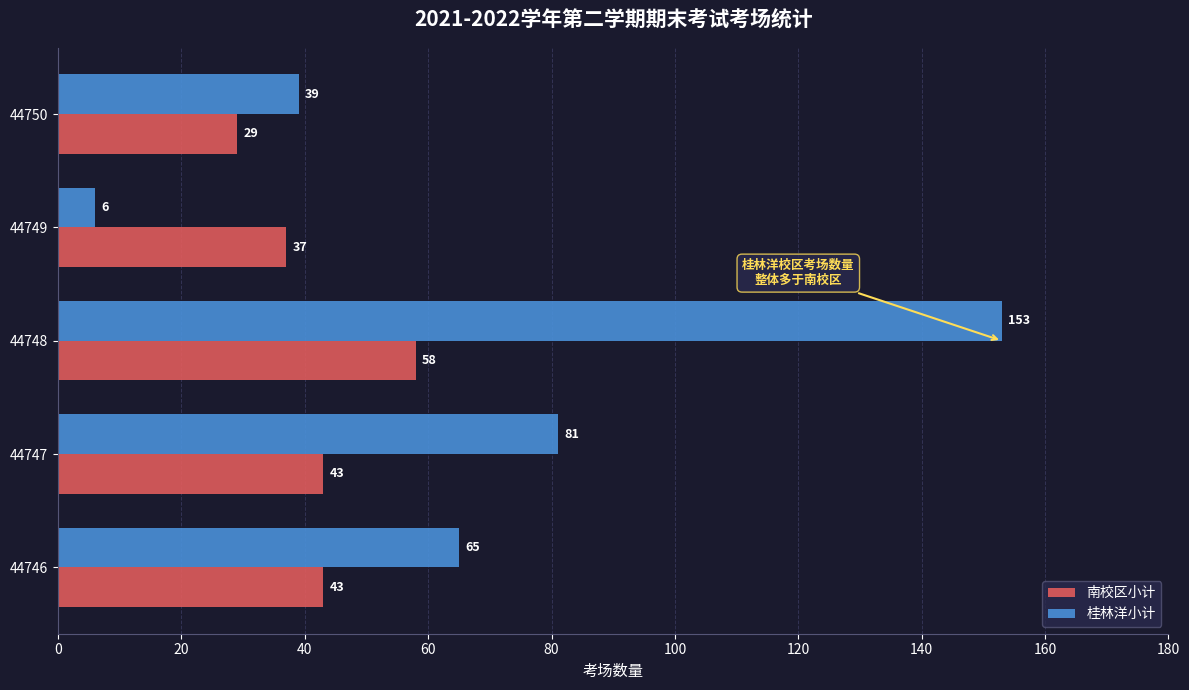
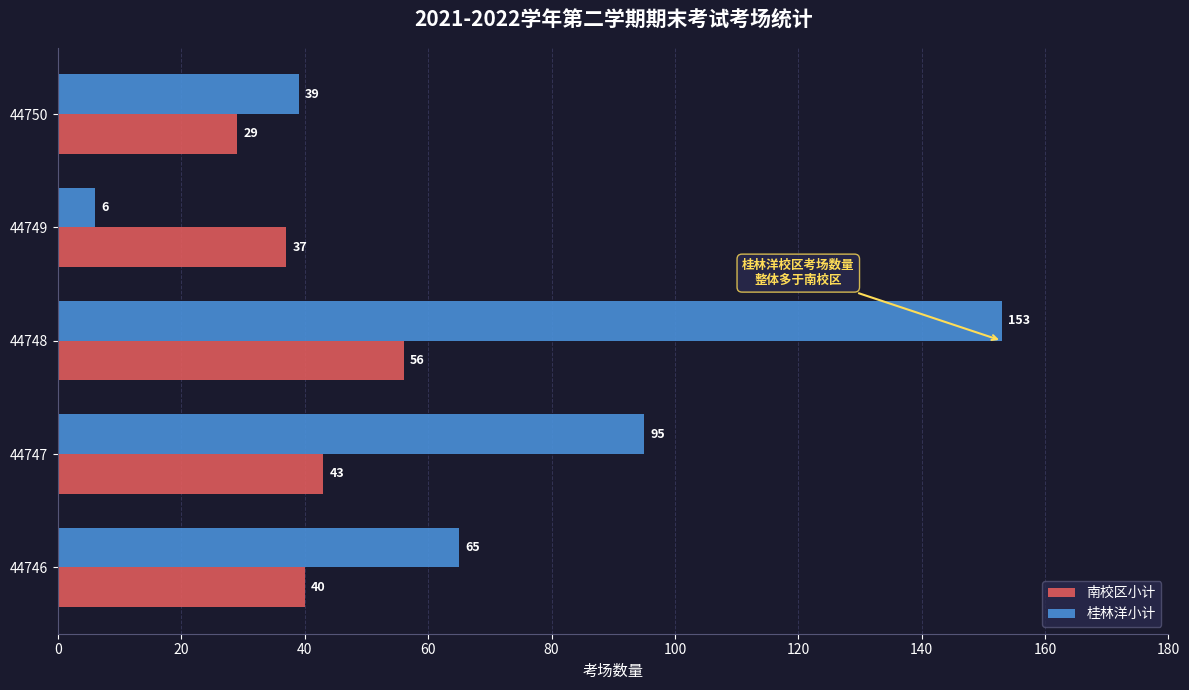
  {
    "南校区小计": {
      "44750": 29,
      "44749": 37,
-     "44748": 58,
+     "44748": 56,
      "44747": 43,
-     "44746": 43
+     "44746": 40
    },
    "桂林洋小计": {
      "44750": 39,
      "44749": 6,
      "44748": 153,
-     "44747": 81,
+     "44747": 95,
      "44746": 65
    }
  }
